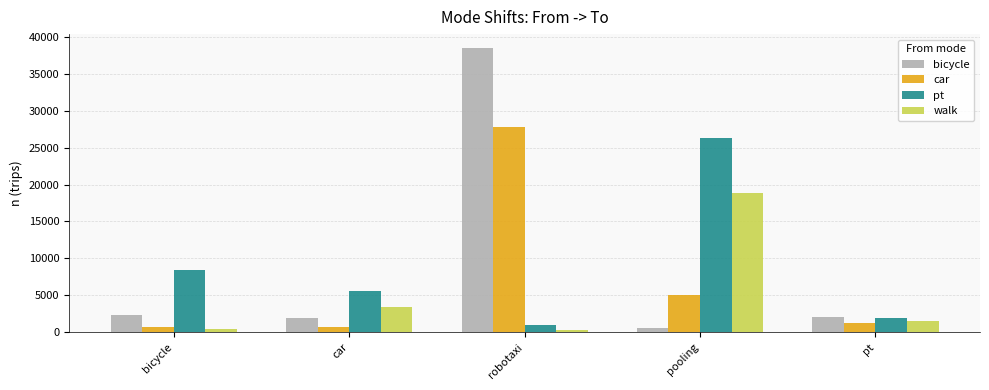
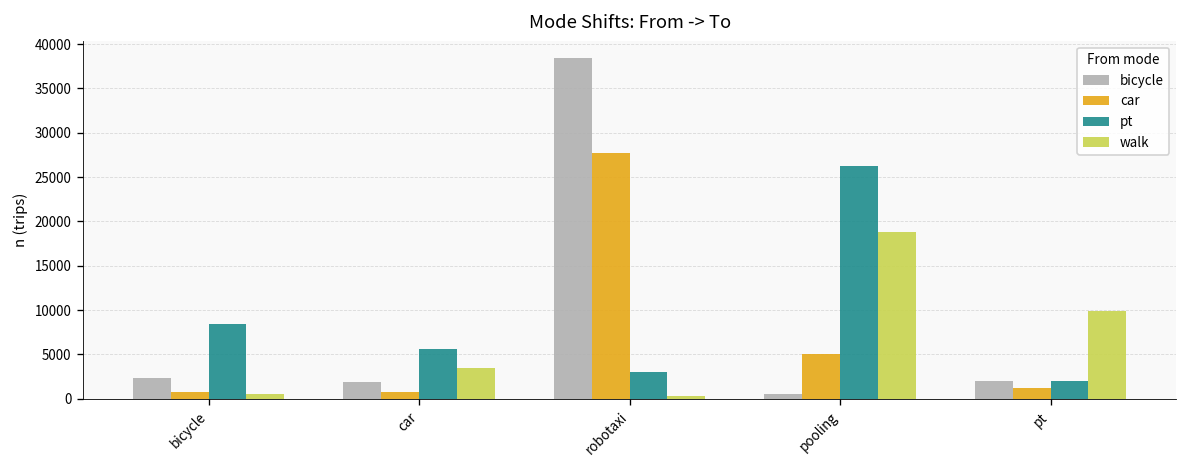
  {
    "bicycle": {
      "bicycle": 2000,
      "car": 2000,
      "robotaxi": 38000,
      "pooling": 1000,
      "pt": 2000
    },
    "car": {
      "bicycle": 1000,
      "car": 1000,
      "robotaxi": 28000,
      "pooling": 5000,
      "pt": 1000
    },
    "pt": {
      "bicycle": 8000,
      "car": 6000,
-     "robotaxi": 1000,
+     "robotaxi": 3000,
      "pooling": 26000,
      "pt": 2000
    },
    "walk": {
      "bicycle": 1000,
      "car": 3000,
      "robotaxi": 0,
      "pooling": 19000,
-     "pt": 2000
+     "pt": 10000
    }
  }
